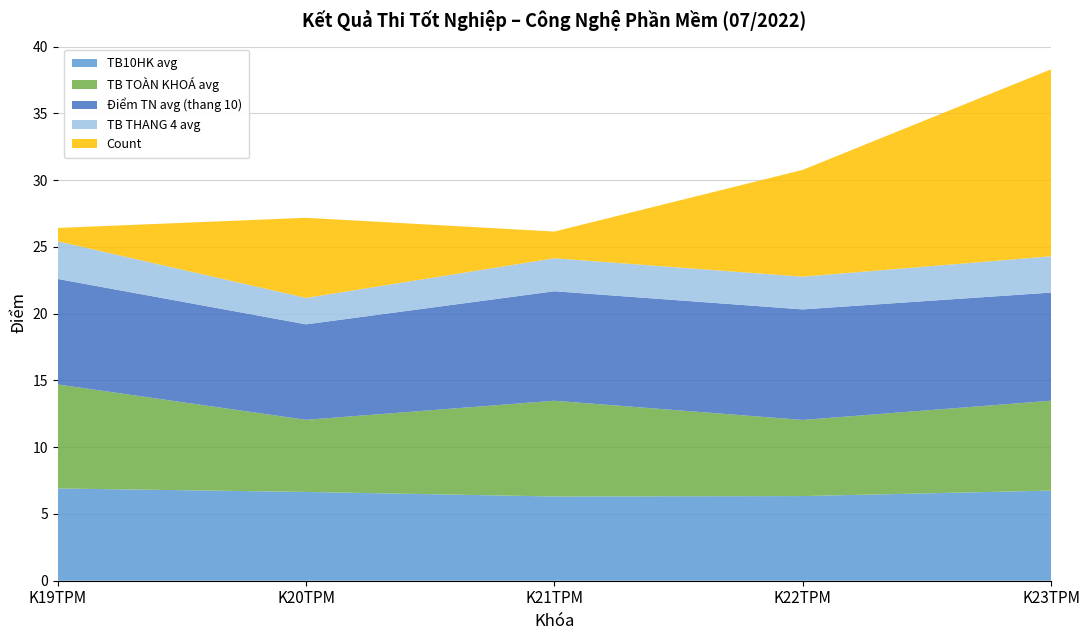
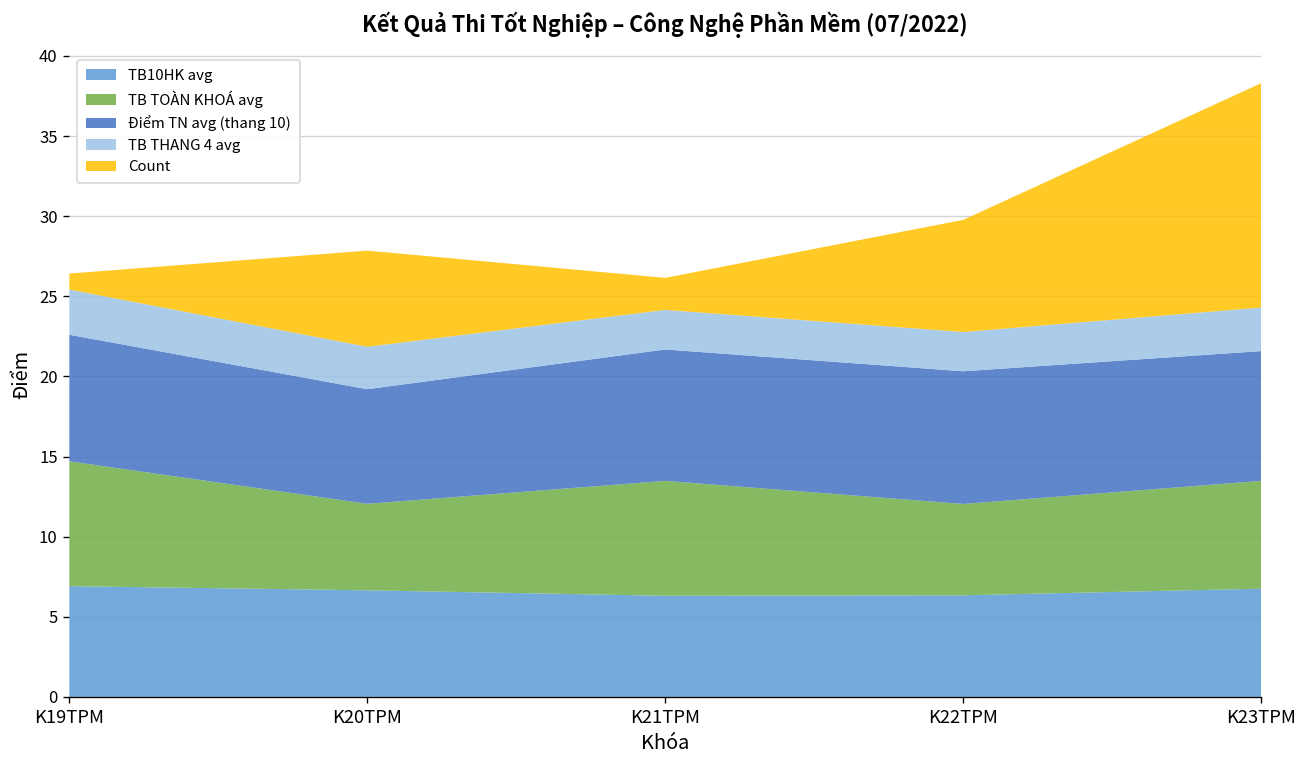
  {
    "TB TOÀN KHOÁ avg": {
      "K19TPM": 7.8,
      "K20TPM": 5.4,
      "K21TPM": 7.2,
      "K22TPM": 5.7,
      "K23TPM": 6.7
    },
    "TB THANG 4 avg": {
      "K19TPM": 2.8,
-     "K20TPM": 2.0,
+     "K20TPM": 2.6,
      "K21TPM": 2.5,
      "K22TPM": 2.4,
      "K23TPM": 2.7
    },
    "Count": {
      "K19TPM": 1,
      "K20TPM": 6,
      "K21TPM": 2,
-     "K22TPM": 8,
+     "K22TPM": 7,
      "K23TPM": 14
    }
  }
